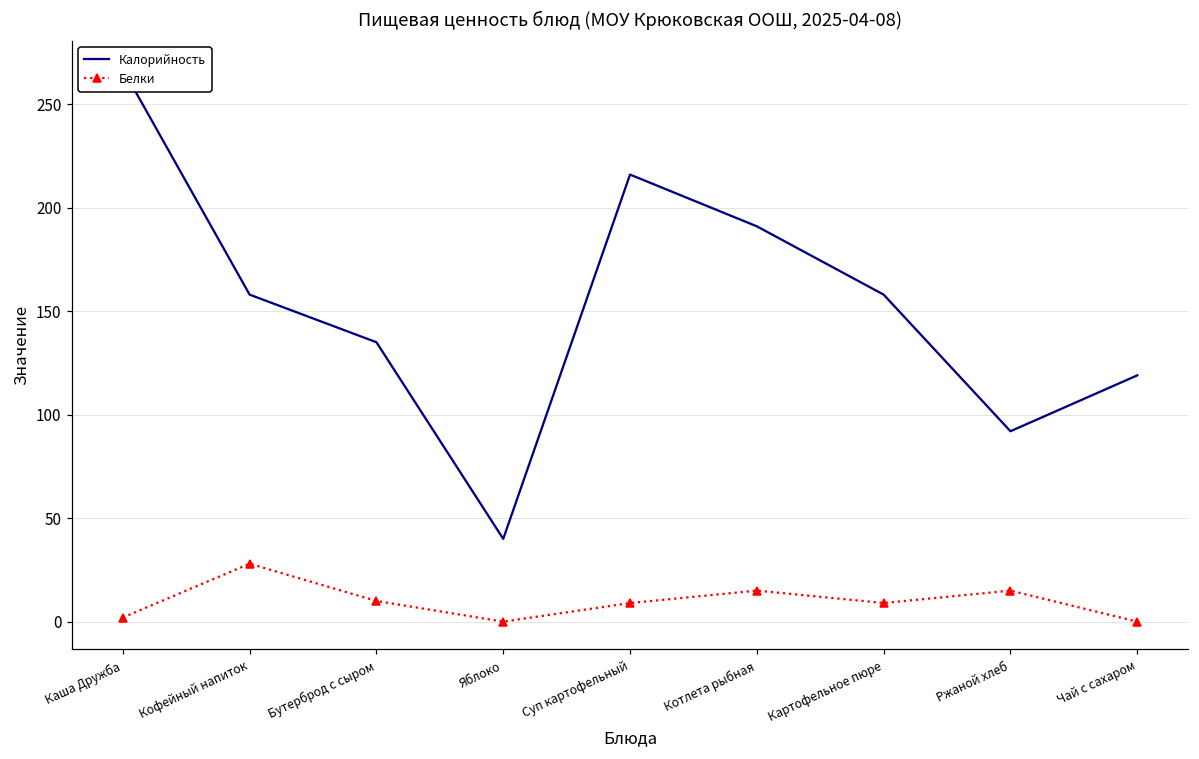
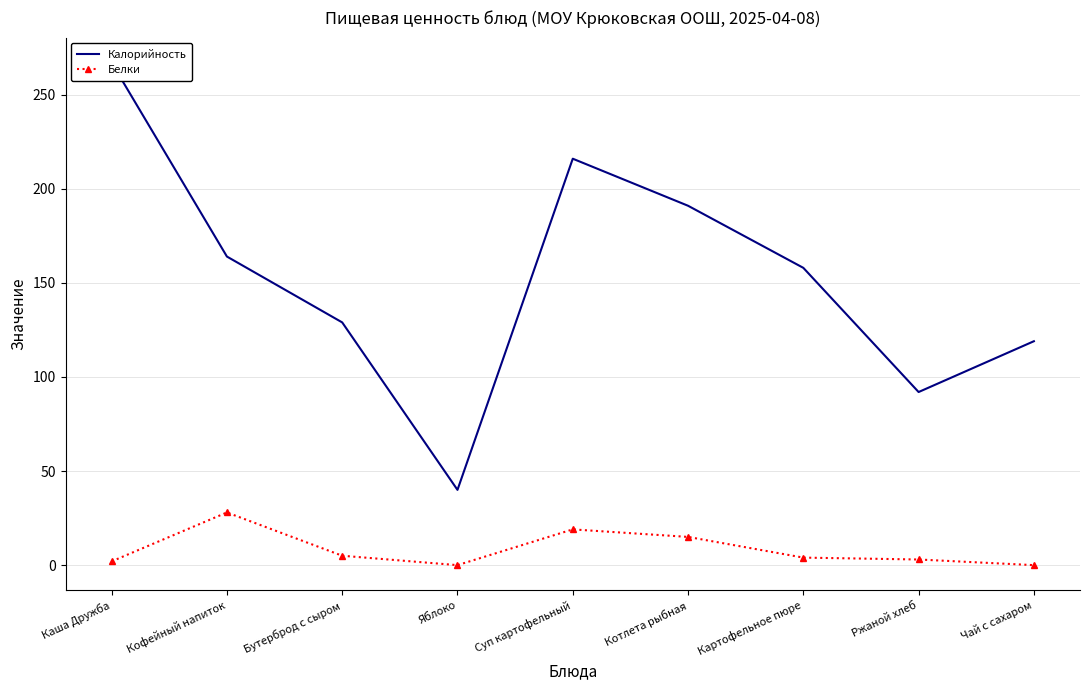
  {
    "Калорийность": {
-     "Кофейный напиток": 158,
-     "Бутерброд с сыром": 135,
+     "Кофейный напиток": 164,
+     "Бутерброд с сыром": 129,
      "Яблоко": 40,
      "Суп картофельный": 216,
      "Котлета рыбная": 191,
      "Картофельное пюре": 158,
      "Ржаной хлеб": 92,
      "Чай с сахаром": 119
    },
    "Белки": {
      "Каша Дружба": 2,
      "Кофейный напиток": 28,
-     "Бутерброд с сыром": 10,
+     "Бутерброд с сыром": 5,
      "Яблоко": 0,
-     "Суп картофельный": 9,
+     "Суп картофельный": 19,
      "Котлета рыбная": 15,
-     "Картофельное пюре": 9,
-     "Ржаной хлеб": 15,
+     "Картофельное пюре": 4,
+     "Ржаной хлеб": 3,
      "Чай с сахаром": 0
    }
  }
